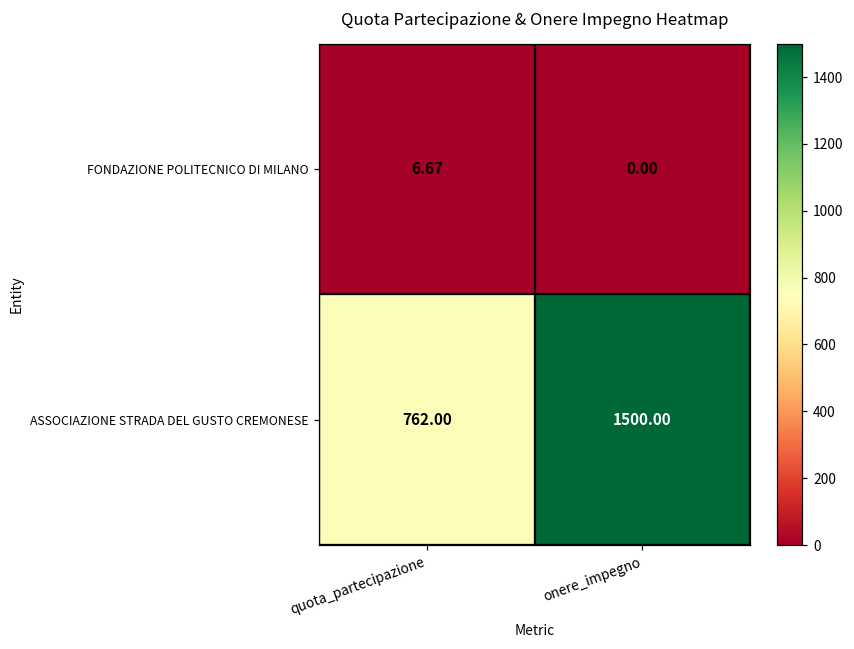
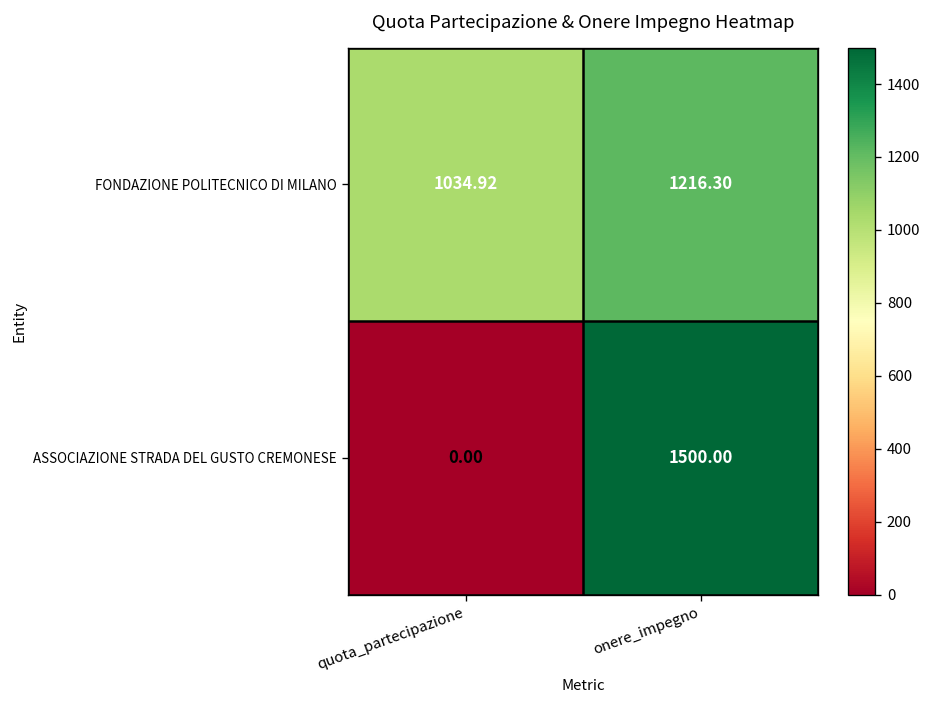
  {
    "FONDAZIONE POLITECNICO DI MILANO": {
-     "quota_partecipazione": 6.67,
-     "onere_impegno": 0.00
+     "quota_partecipazione": 1034.92,
+     "onere_impegno": 1216.30
    },
    "ASSOCIAZIONE STRADA DEL GUSTO CREMONESE": {
-     "quota_partecipazione": 762.00,
+     "quota_partecipazione": 0.00,
      "onere_impegno": 1500.00
    }
  }
